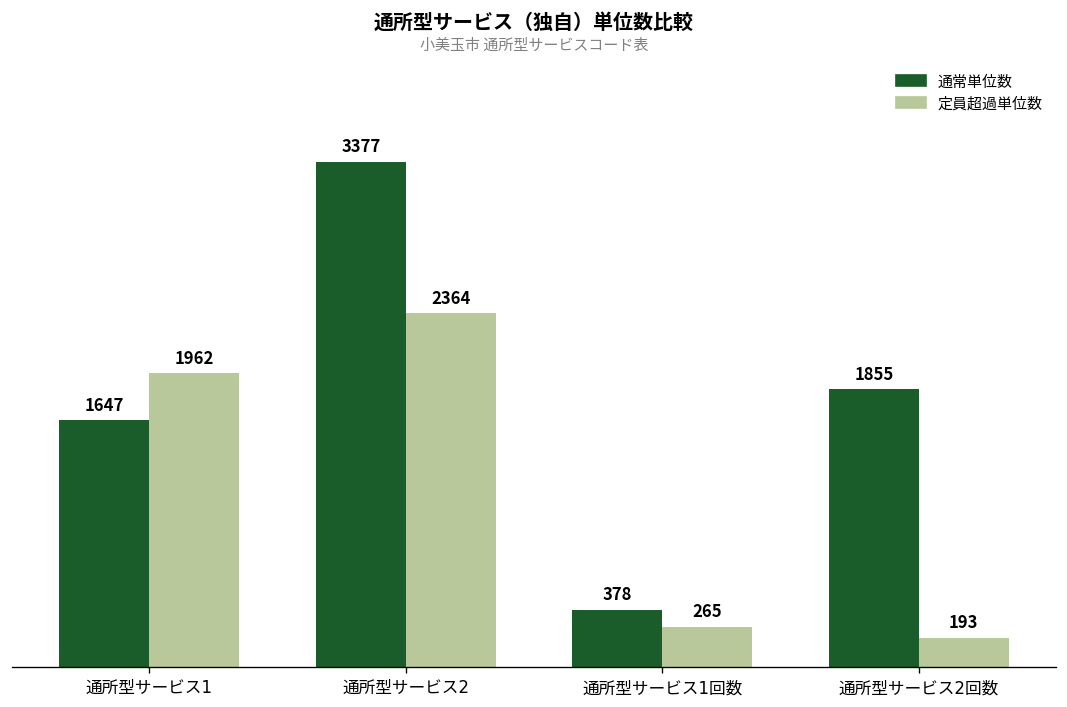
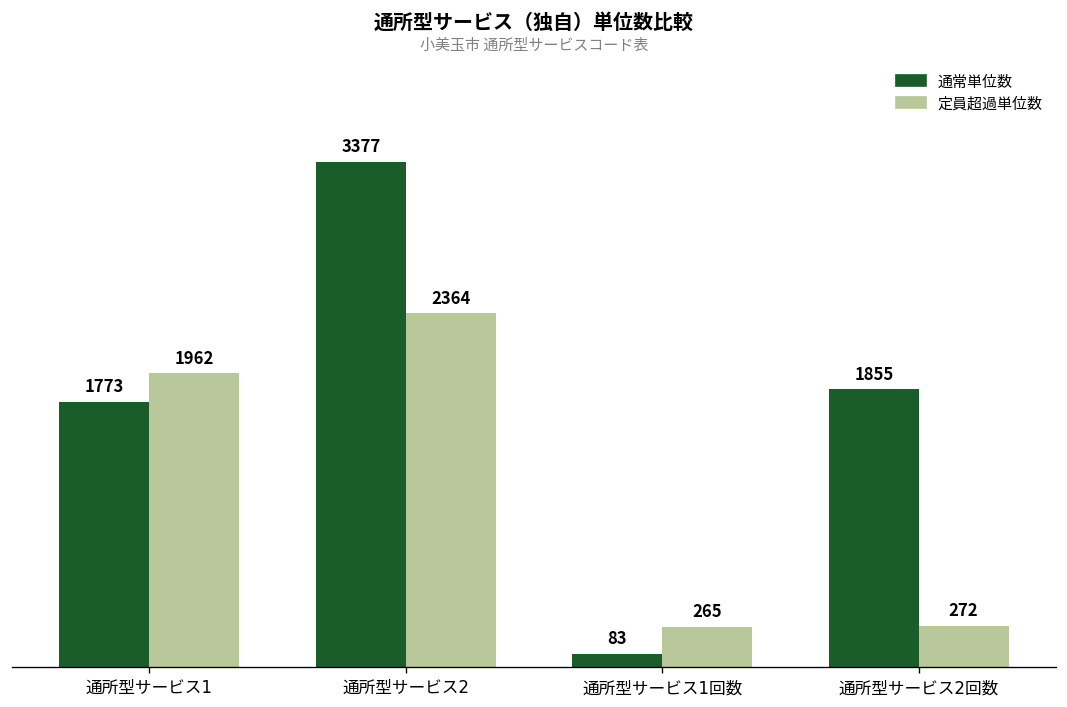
  {
    "通常単位数": {
-     "通所型サービス1": 1647,
+     "通所型サービス1": 1773,
      "通所型サービス2": 3377,
-     "通所型サービス1回数": 378,
+     "通所型サービス1回数": 83,
      "通所型サービス2回数": 1855
    },
    "定員超過単位数": {
      "通所型サービス1": 1962,
      "通所型サービス2": 2364,
      "通所型サービス1回数": 265,
-     "通所型サービス2回数": 193
+     "通所型サービス2回数": 272
    }
  }
